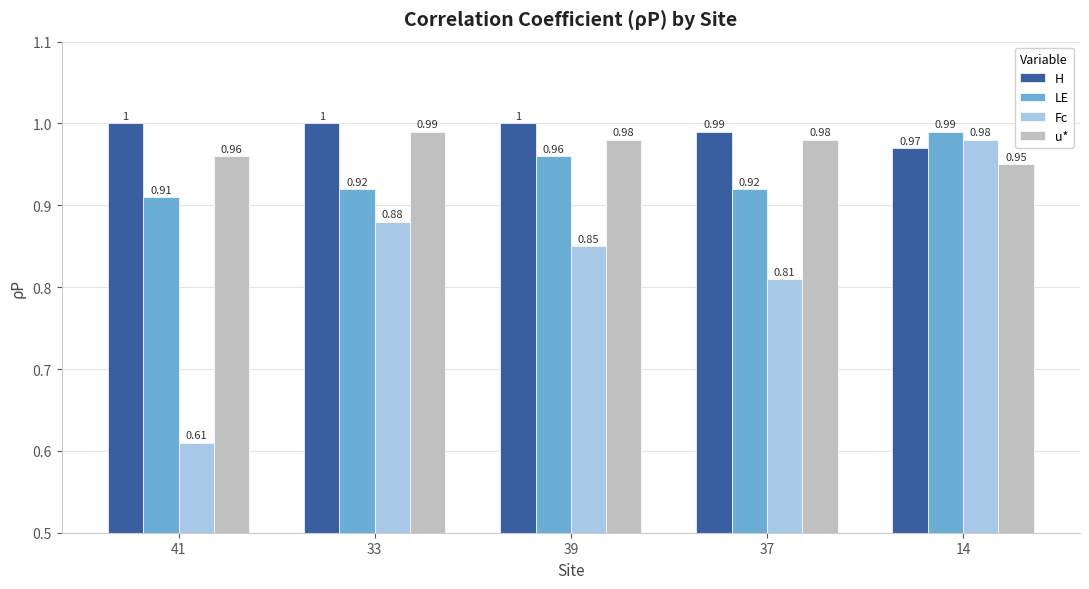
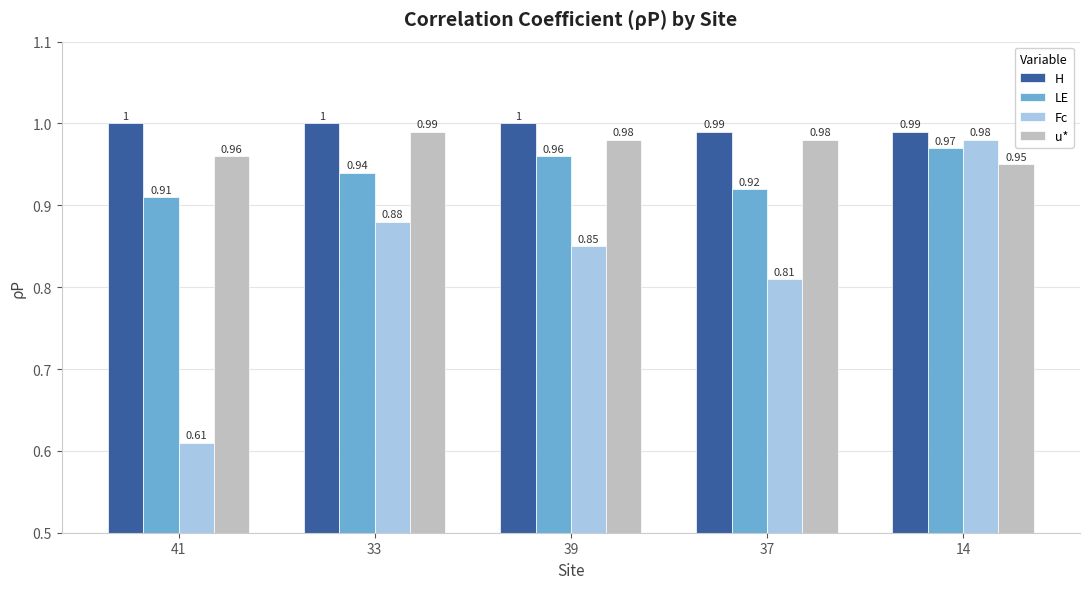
  {
    "H": {
      "41": 1,
      "33": 1,
      "39": 1,
      "37": 0.99,
-     "14": 0.97
+     "14": 0.99
    },
    "LE": {
      "41": 0.91,
-     "33": 0.92,
+     "33": 0.94,
      "39": 0.96,
      "37": 0.92,
-     "14": 0.99
+     "14": 0.97
    }
  }
